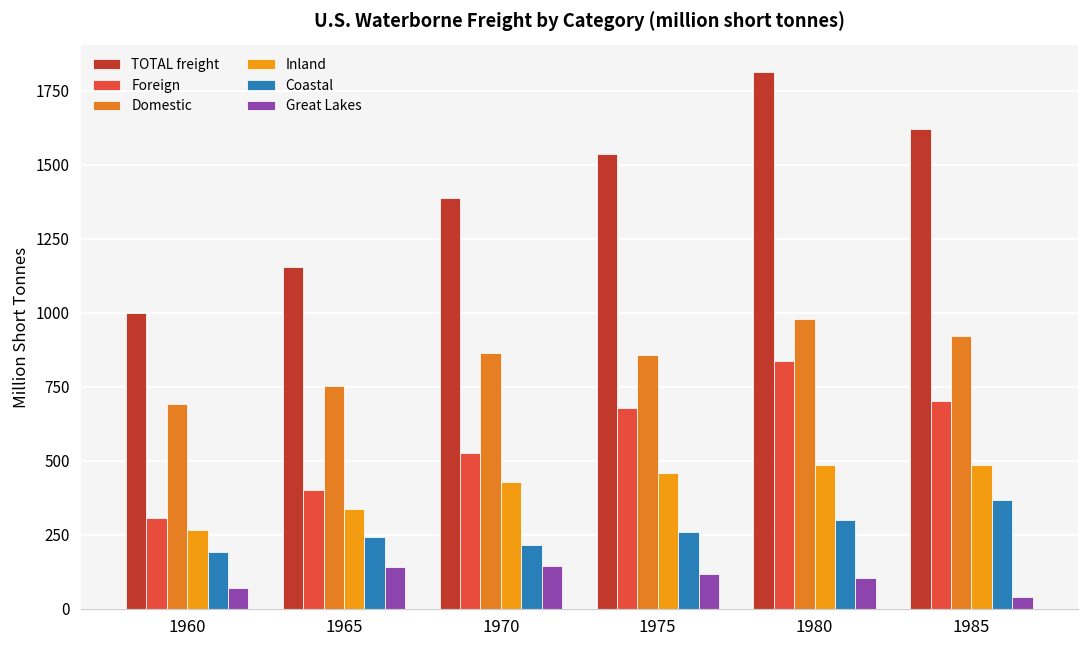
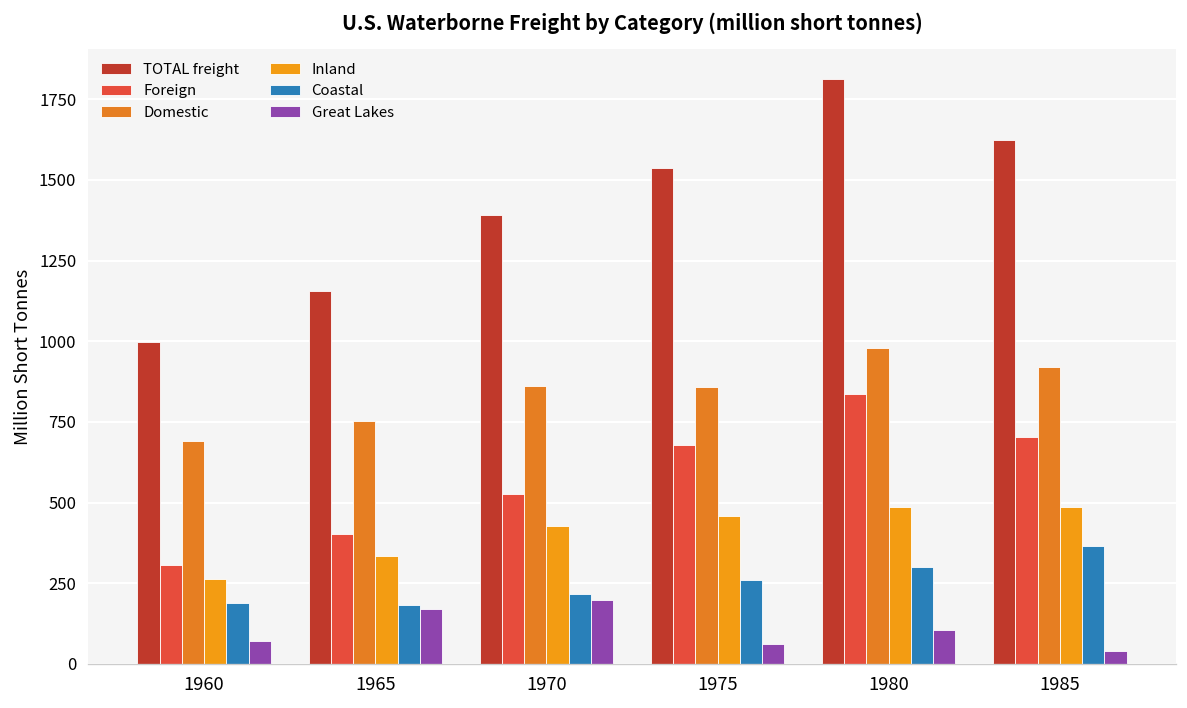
  {
    "Coastal": {
      "1960": 190,
-     "1965": 240,
+     "1965": 180,
      "1970": 220,
      "1975": 260,
      "1980": 300,
      "1985": 370
    },
    "Great Lakes": {
      "1960": 70,
-     "1965": 140,
-     "1970": 140,
-     "1975": 120,
+     "1965": 170,
+     "1970": 200,
+     "1975": 60,
      "1980": 100,
      "1985": 40
    }
  }
